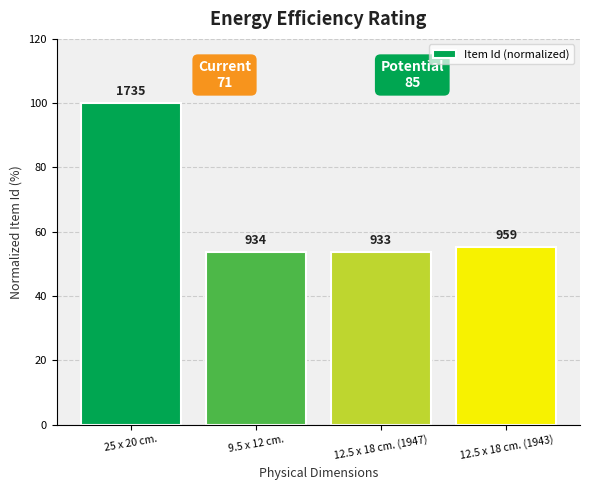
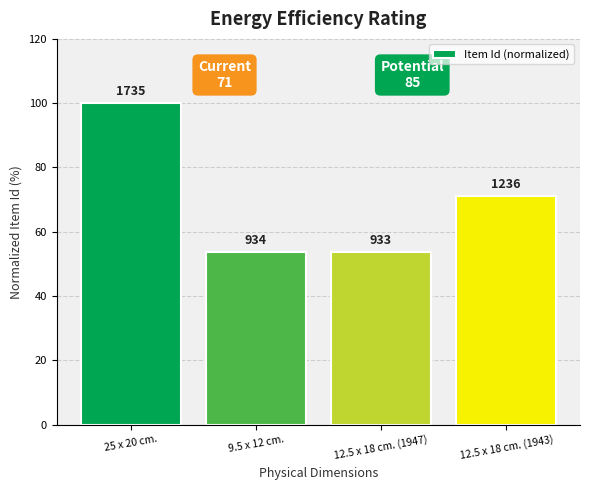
  {
-   "12.5 x 18 cm. (1943)": 959
+   "12.5 x 18 cm. (1943)": 1236
  }
